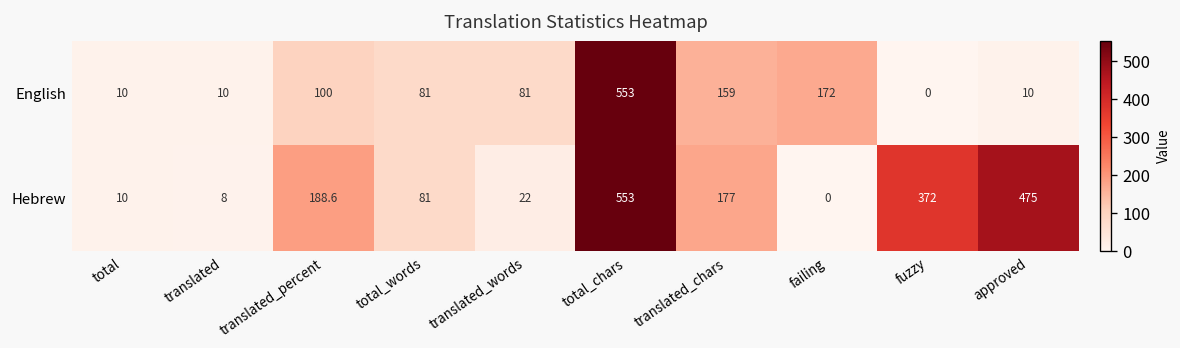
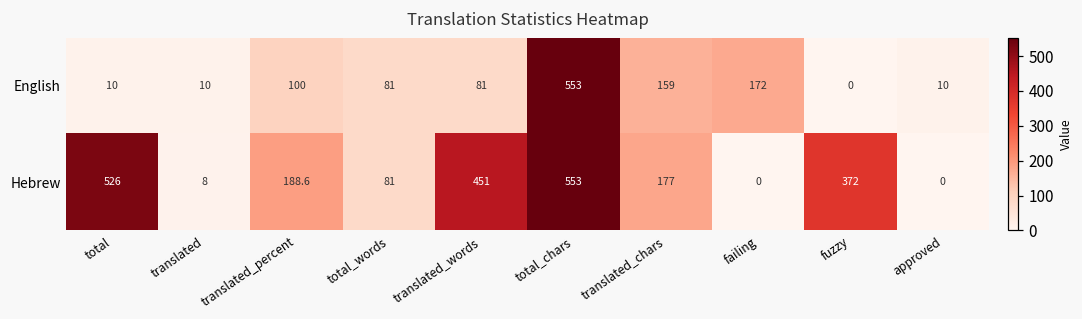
  {
    "English": {
      "total": 10,
      "translated": 10,
      "translated_percent": 100,
      "total_words": 81,
      "translated_words": 81,
      "total_chars": 553,
      "translated_chars": 159,
      "failing": 172,
      "fuzzy": 0,
      "approved": 10
    },
    "Hebrew": {
-     "total": 10,
+     "total": 526,
      "translated": 8,
      "translated_percent": 188.6,
      "total_words": 81,
-     "translated_words": 22,
+     "translated_words": 451,
      "total_chars": 553,
      "translated_chars": 177,
      "failing": 0,
      "fuzzy": 372,
-     "approved": 475
+     "approved": 0
    }
  }
